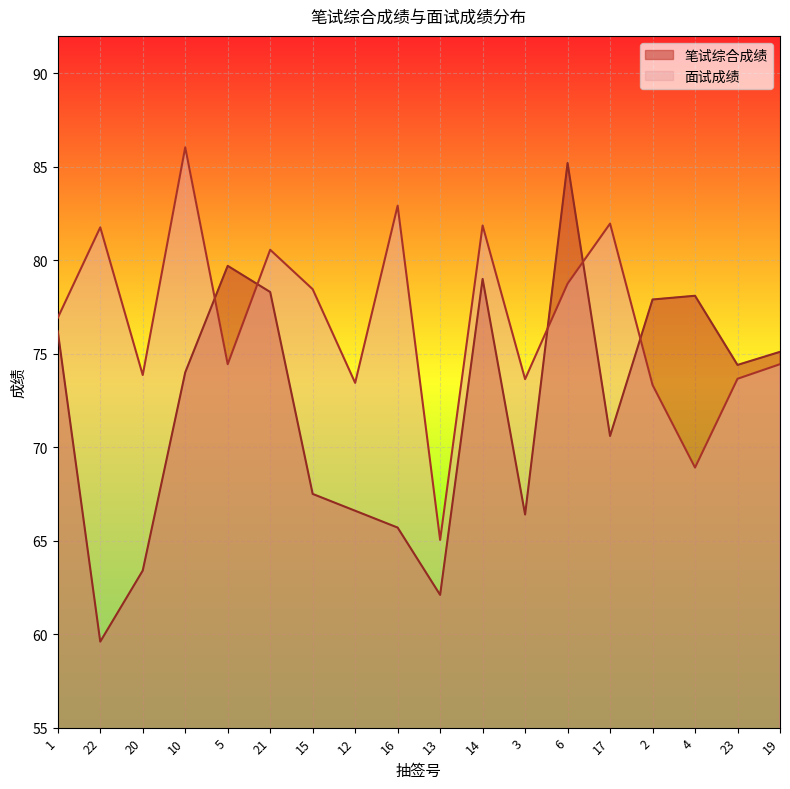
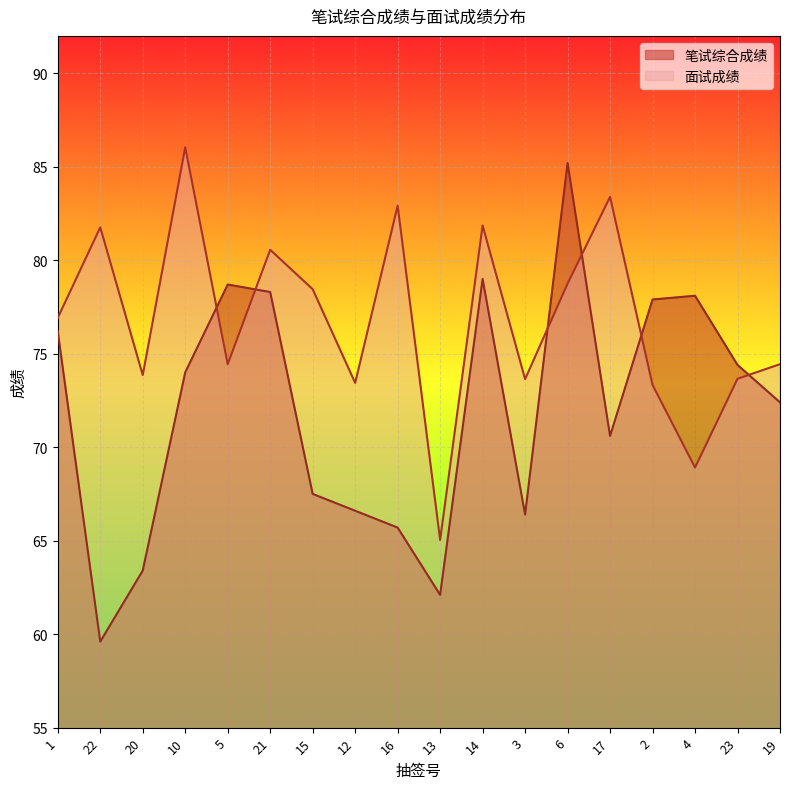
  {
    "笔试综合成绩": {
      "1": 76.2,
      "22": 59.6,
      "20": 63.4,
      "10": 74.0,
-     "5": 79.7,
+     "5": 78.7,
      "21": 78.3,
      "15": 67.5,
      "12": 66.6,
      "16": 65.7,
      "13": 62.1,
      "14": 79.0,
      "3": 66.4,
      "6": 85.2,
      "17": 70.6,
      "2": 77.9,
      "4": 78.1,
      "23": 74.4,
-     "19": 75.1
+     "19": 72.4
    },
    "面试成绩": {
      "1": 76.9,
      "22": 81.8,
      "20": 73.9,
      "10": 86.0,
      "5": 74.4,
      "21": 80.6,
      "15": 78.5,
      "12": 73.4,
      "16": 82.9,
      "13": 65.0,
      "14": 81.9,
      "3": 73.6,
      "6": 78.8,
-     "17": 82.0,
+     "17": 83.4,
      "2": 73.3,
      "4": 68.9,
      "23": 73.7,
      "19": 74.4
    }
  }
